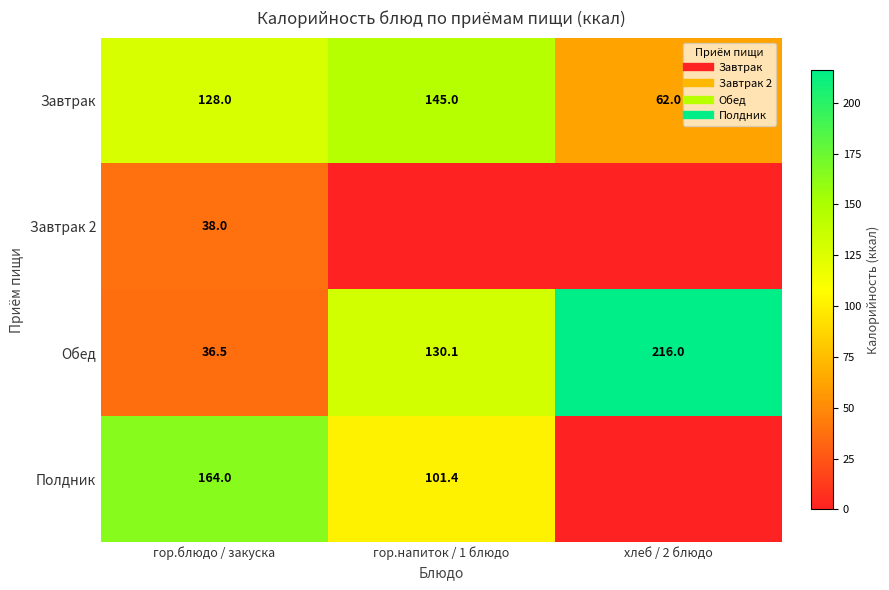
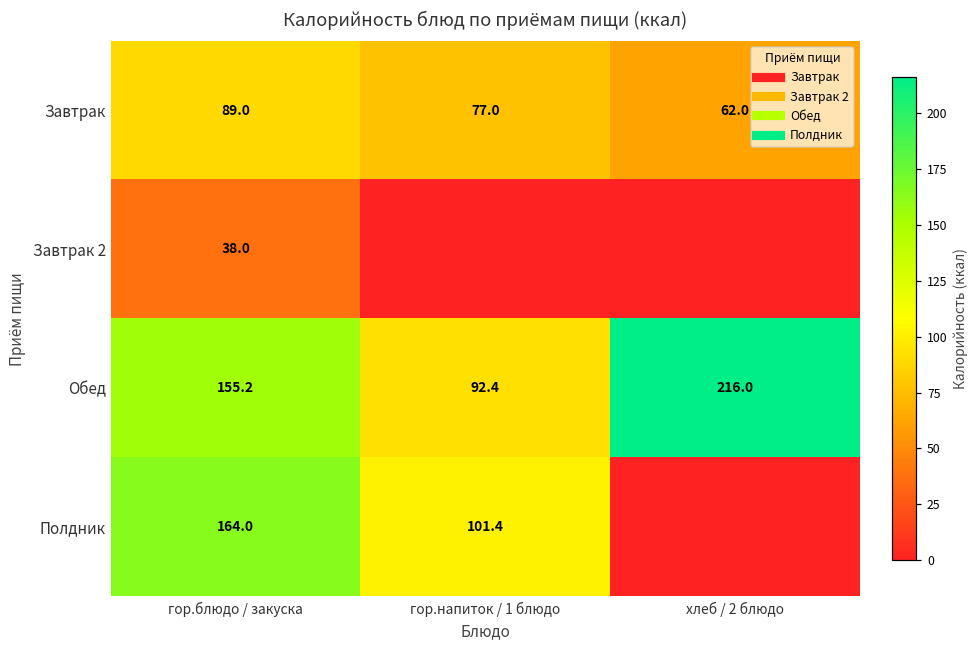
  {
    "Завтрак": {
-     "гор.блюдо / закуска": 128.0,
-     "гор.напиток / 1 блюдо": 145.0,
+     "гор.блюдо / закуска": 89.0,
+     "гор.напиток / 1 блюдо": 77.0,
      "хлеб / 2 блюдо": 62.0
    },
    "Завтрак 2": {
      "гор.блюдо / закуска": 38.0
    },
    "Обед": {
-     "гор.блюдо / закуска": 36.5,
-     "гор.напиток / 1 блюдо": 130.1,
+     "гор.блюдо / закуска": 155.2,
+     "гор.напиток / 1 блюдо": 92.4,
      "хлеб / 2 блюдо": 216.0
    },
    "Полдник": {
      "гор.блюдо / закуска": 164.0,
      "гор.напиток / 1 блюдо": 101.4
    }
  }
